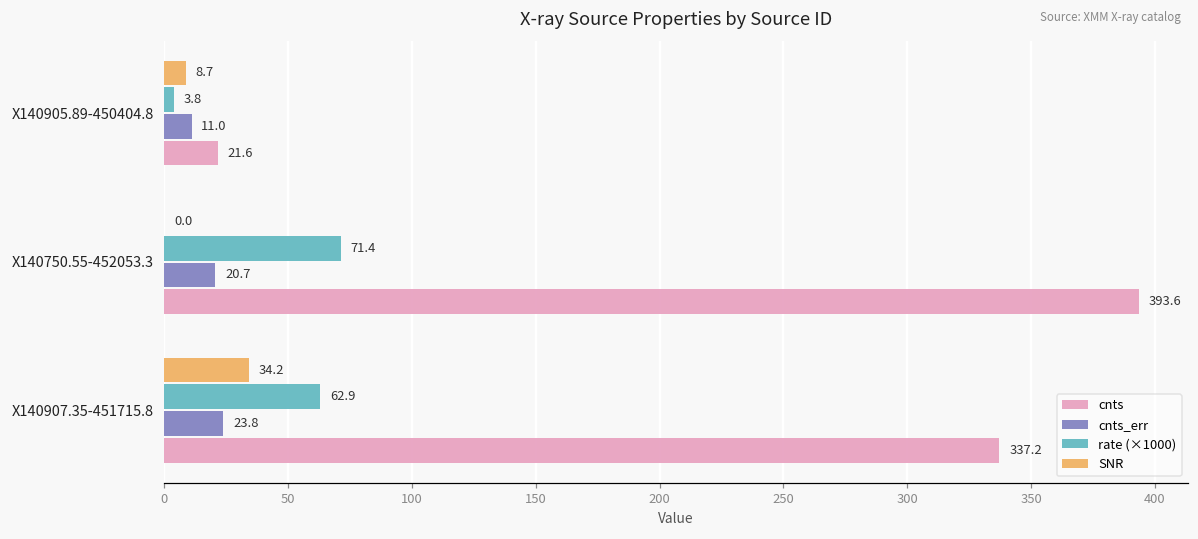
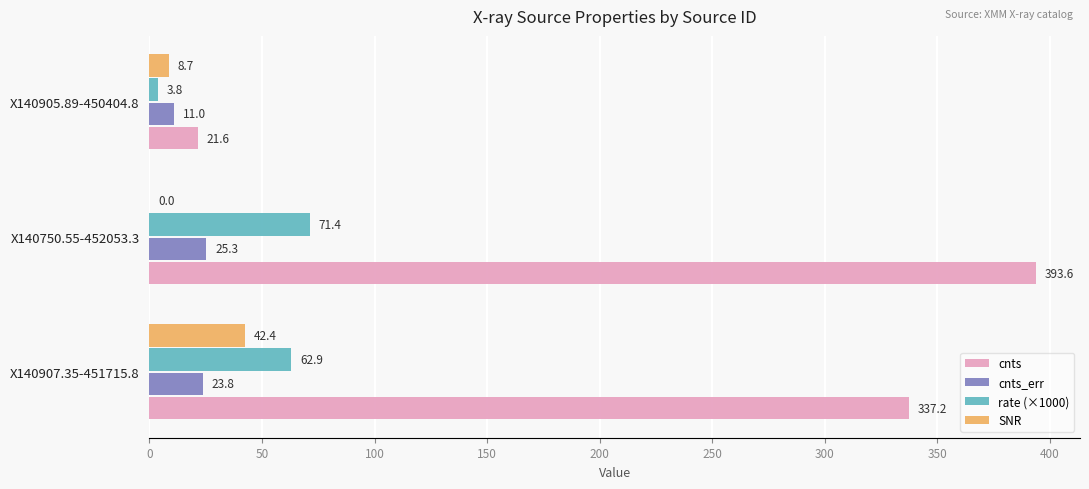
  {
    "cnts": {
      "X140905.89-450404.8": 21.6,
      "X140750.55-452053.3": 393.6,
      "X140907.35-451715.8": 337.2
    },
    "cnts_err": {
      "X140905.89-450404.8": 11.0,
-     "X140750.55-452053.3": 20.7,
+     "X140750.55-452053.3": 25.3,
      "X140907.35-451715.8": 23.8
    },
    "rate (×1000)": {
      "X140905.89-450404.8": 3.8,
      "X140750.55-452053.3": 71.4,
      "X140907.35-451715.8": 62.9
    },
    "SNR": {
      "X140905.89-450404.8": 8.7,
      "X140750.55-452053.3": 0.0,
-     "X140907.35-451715.8": 34.2
+     "X140907.35-451715.8": 42.4
    }
  }
